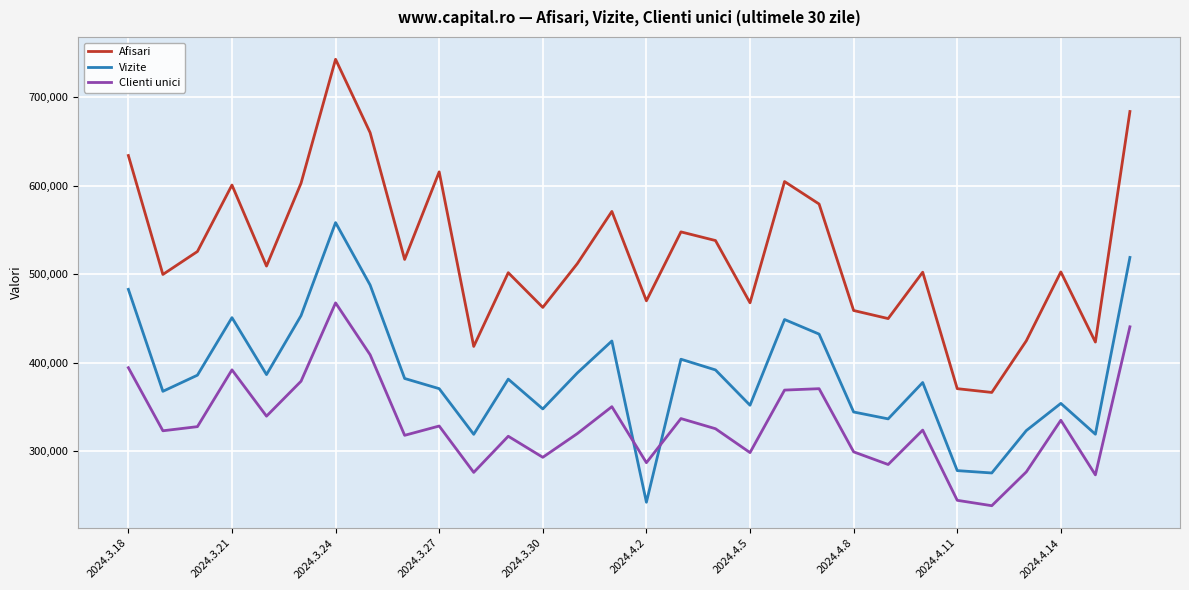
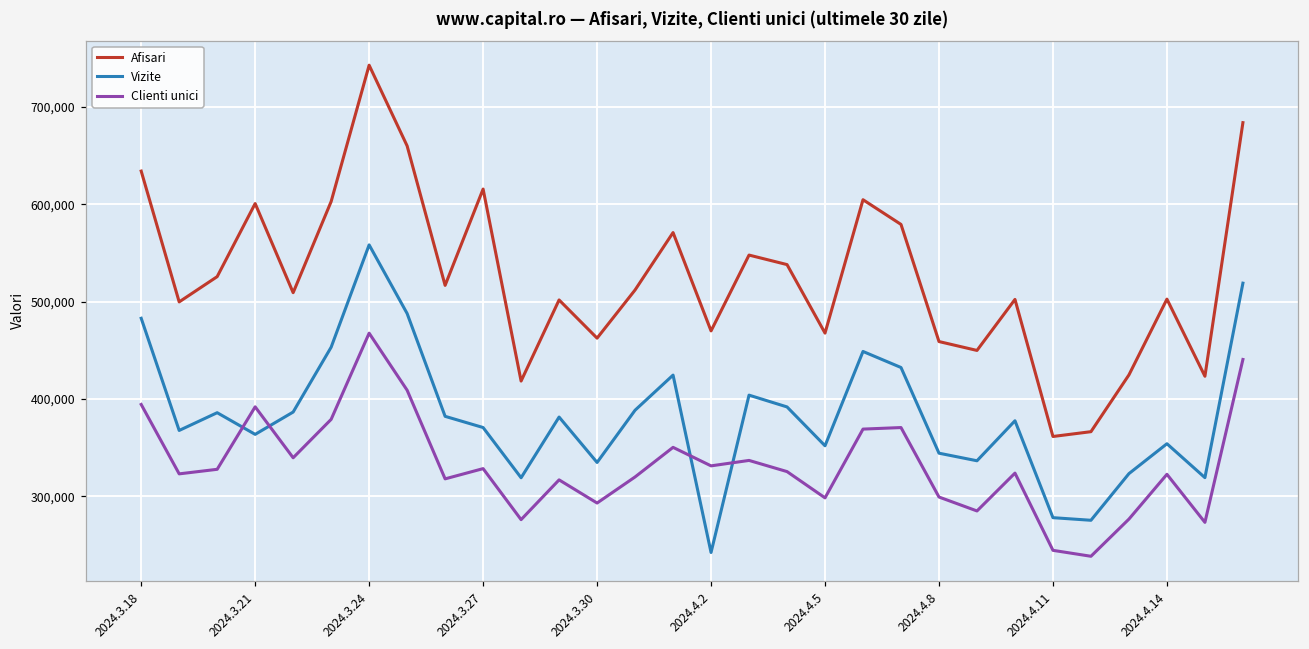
  {
    "Afisari": {
      "2024.3.18": "630,000",
      "2024.3.21": "600,000",
      "2024.3.24": "740,000",
      "2024.3.27": "620,000",
      "2024.3.30": "460,000",
      "2024.4.2": "470,000",
      "2024.4.5": "470,000",
      "2024.4.8": "460,000",
-     "2024.4.11": "370,000",
+     "2024.4.11": "360,000",
      "2024.4.14": "500,000"
    },
    "Vizite": {
      "2024.3.18": "480,000",
-     "2024.3.21": "450,000",
+     "2024.3.21": "360,000",
      "2024.3.24": "560,000",
      "2024.3.27": "370,000",
-     "2024.3.30": "350,000",
+     "2024.3.30": "330,000",
      "2024.4.2": "240,000",
      "2024.4.5": "350,000",
      "2024.4.8": "340,000",
      "2024.4.11": "280,000",
      "2024.4.14": "350,000"
    },
    "Clienti unici": {
      "2024.3.18": "390,000",
      "2024.3.21": "390,000",
      "2024.3.24": "470,000",
      "2024.3.27": "330,000",
      "2024.3.30": "290,000",
-     "2024.4.2": "290,000",
+     "2024.4.2": "330,000",
      "2024.4.5": "300,000",
      "2024.4.8": "300,000",
      "2024.4.11": "240,000",
-     "2024.4.14": "330,000"
+     "2024.4.14": "320,000"
    }
  }
